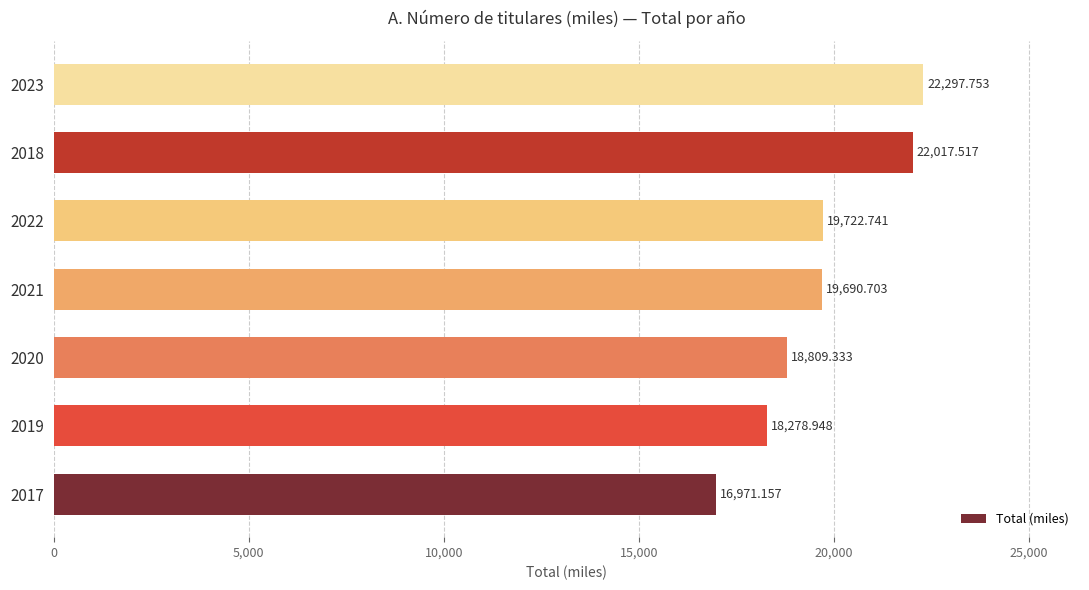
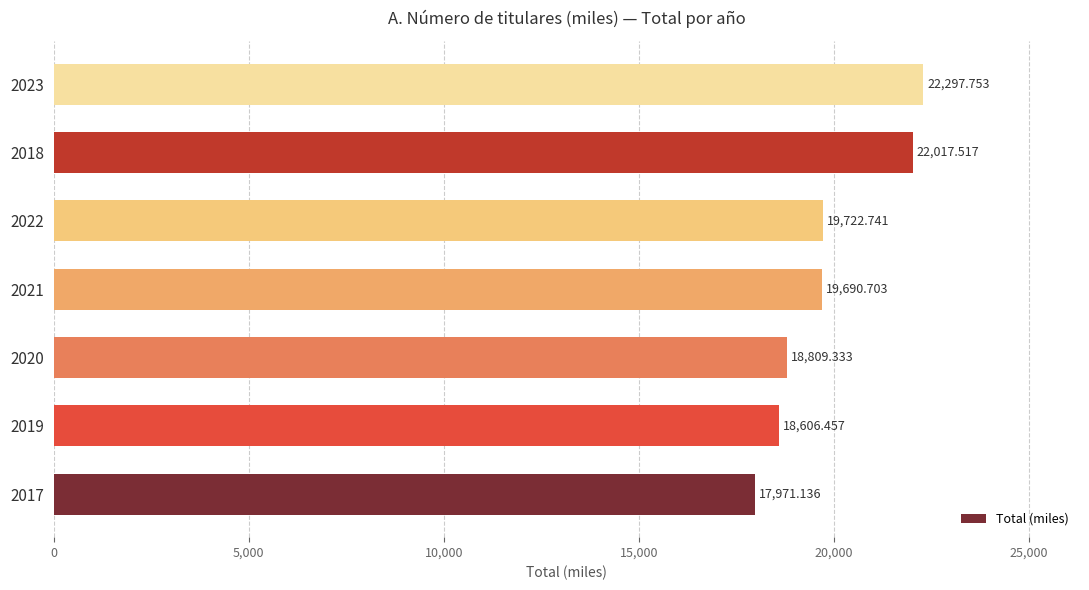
  {
    "2023": "22,297.753",
    "2018": "22,017.517",
    "2022": "19,722.741",
    "2021": "19,690.703",
    "2020": "18,809.333",
-   "2019": "18,278.948",
-   "2017": "16,971.157"
+   "2019": "18,606.457",
+   "2017": "17,971.136"
  }
